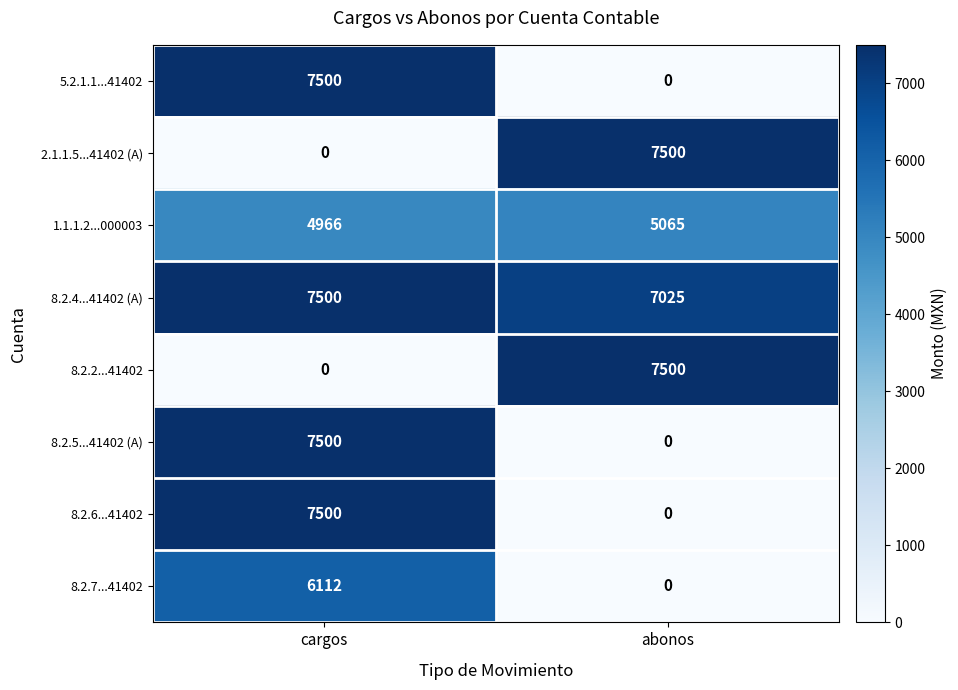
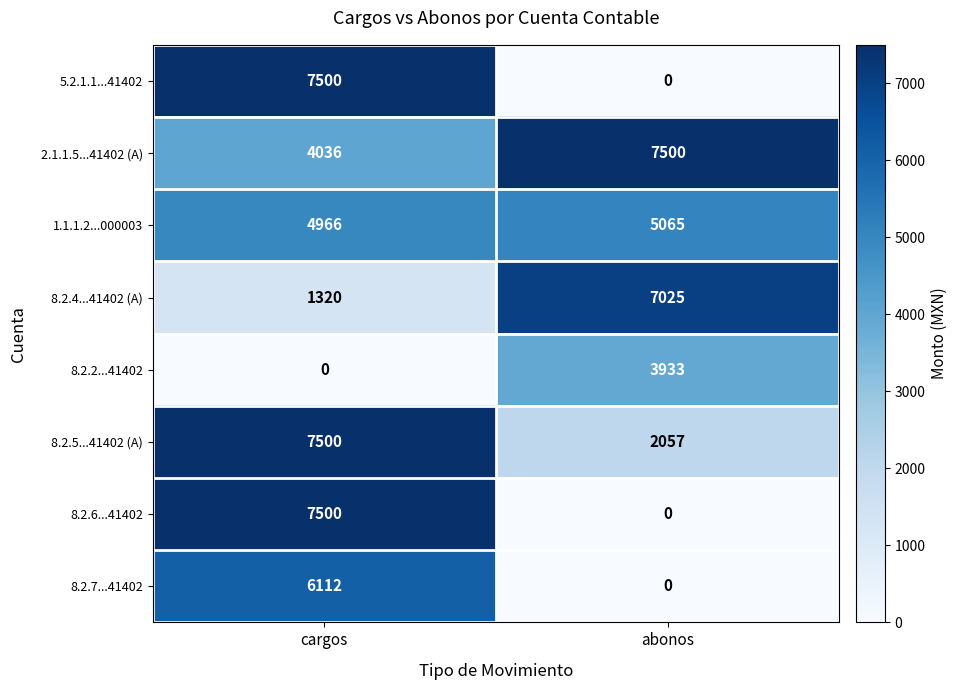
  {
    "5.2.1.1...41402": {
      "cargos": 7500,
      "abonos": 0
    },
    "2.1.1.5...41402 (A)": {
-     "cargos": 0,
+     "cargos": 4036,
      "abonos": 7500
    },
    "1.1.1.2...000003": {
      "cargos": 4966,
      "abonos": 5065
    },
    "8.2.4...41402 (A)": {
-     "cargos": 7500,
+     "cargos": 1320,
      "abonos": 7025
    },
    "8.2.2...41402": {
      "cargos": 0,
-     "abonos": 7500
+     "abonos": 3933
    },
    "8.2.5...41402 (A)": {
      "cargos": 7500,
-     "abonos": 0
+     "abonos": 2057
    },
    "8.2.6...41402": {
      "cargos": 7500,
      "abonos": 0
    },
    "8.2.7...41402": {
      "cargos": 6112,
      "abonos": 0
    }
  }
